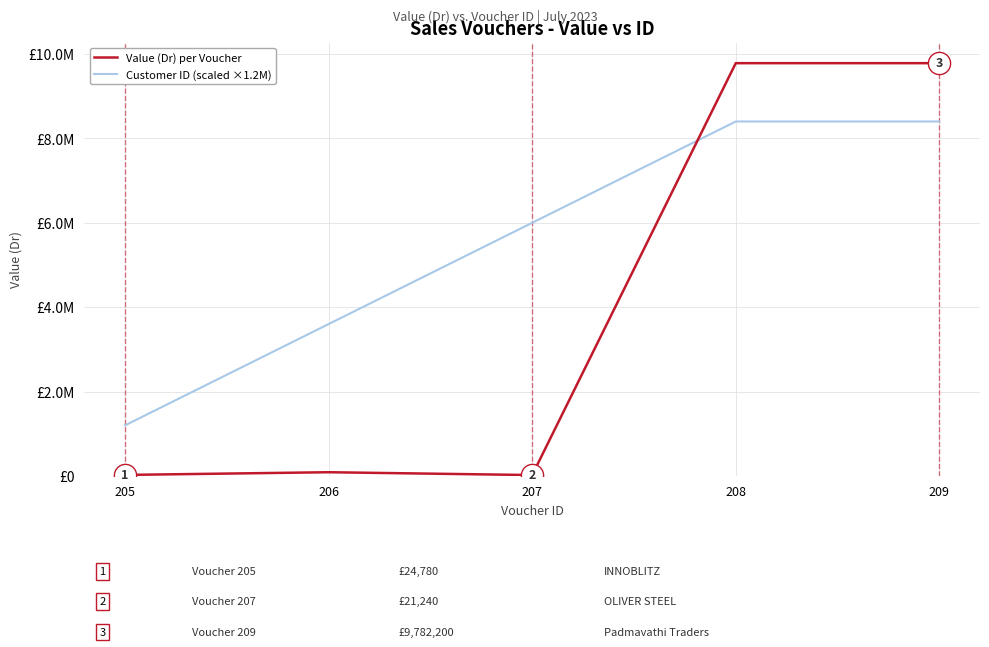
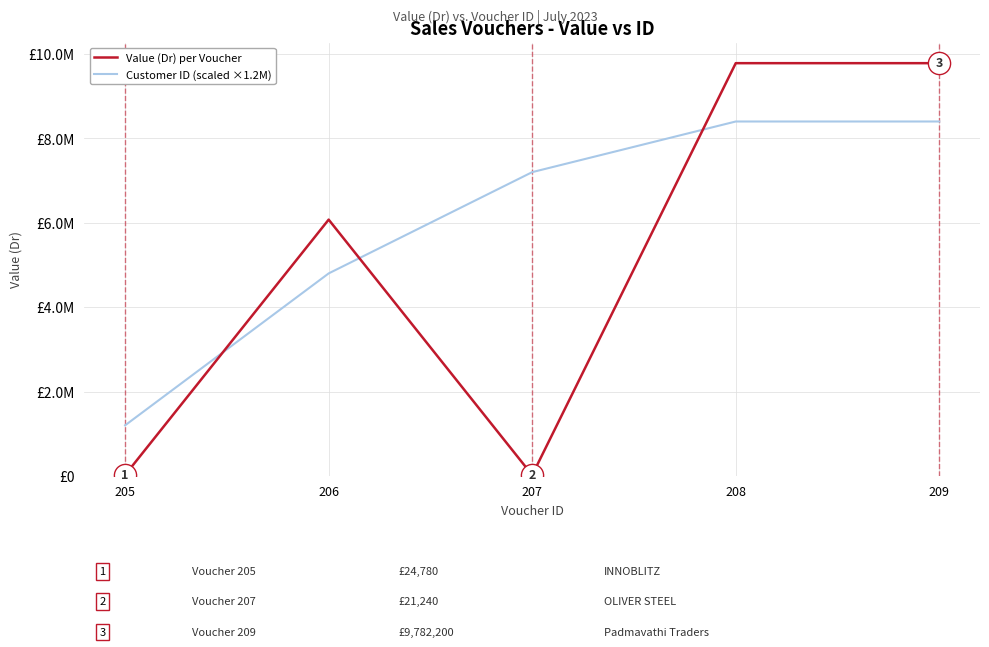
  {
    "Value (Dr) per Voucher": {
-     "206": "£100000",
+     "206": "£6100000",
      "208": "£9800000"
    },
    "Customer ID (scaled ×1.2M)": {
      "205": "£1200000",
-     "206": "£3600000",
-     "207": "£6000000",
+     "206": "£4800000",
+     "207": "£7200000",
      "208": "£8400000",
      "209": "£8400000"
    }
  }
